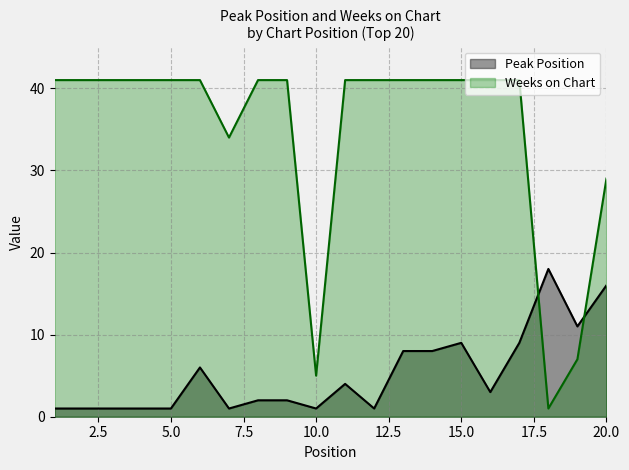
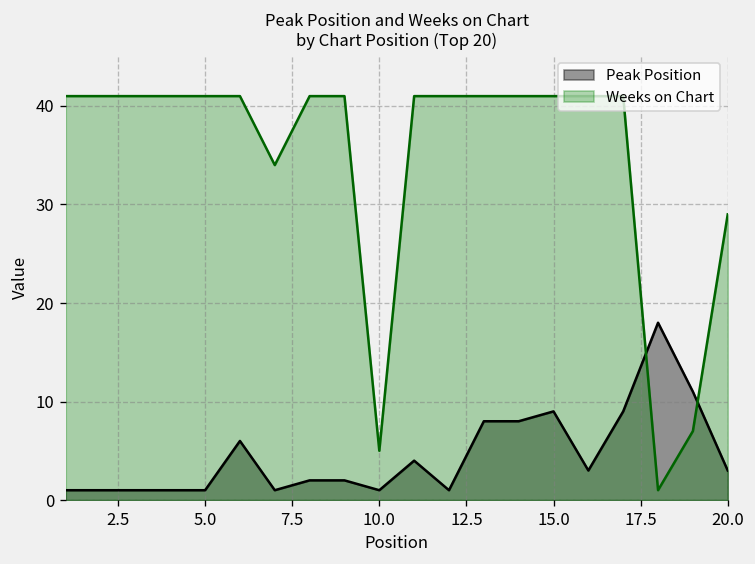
  {
    "Peak Position": {
      "5.0": 1,
      "10.0": 1,
      "15.0": 9,
-     "20.0": 16
+     "20.0": 3
    },
    "Weeks on Chart": {
      "5.0": 41,
      "10.0": 5,
      "15.0": 41,
      "20.0": 29
    }
  }
